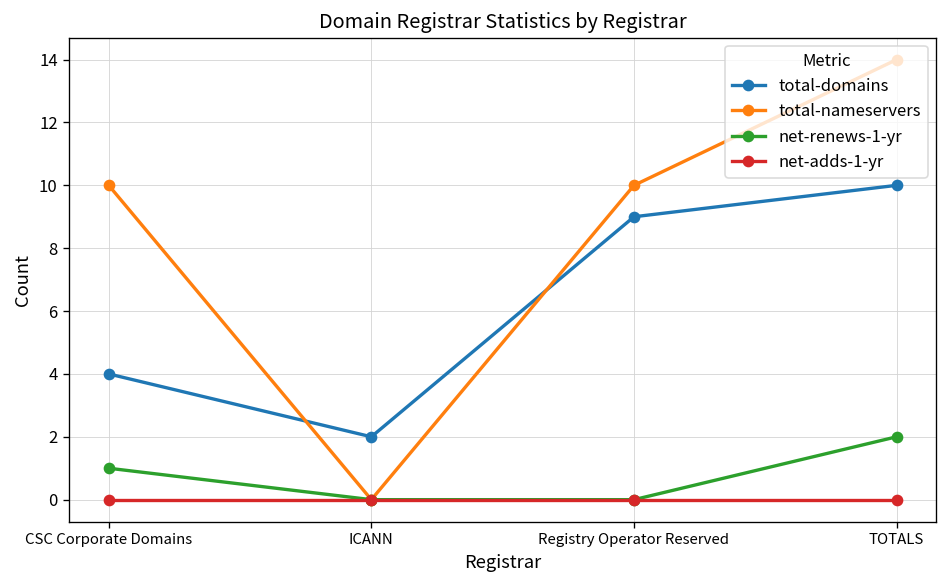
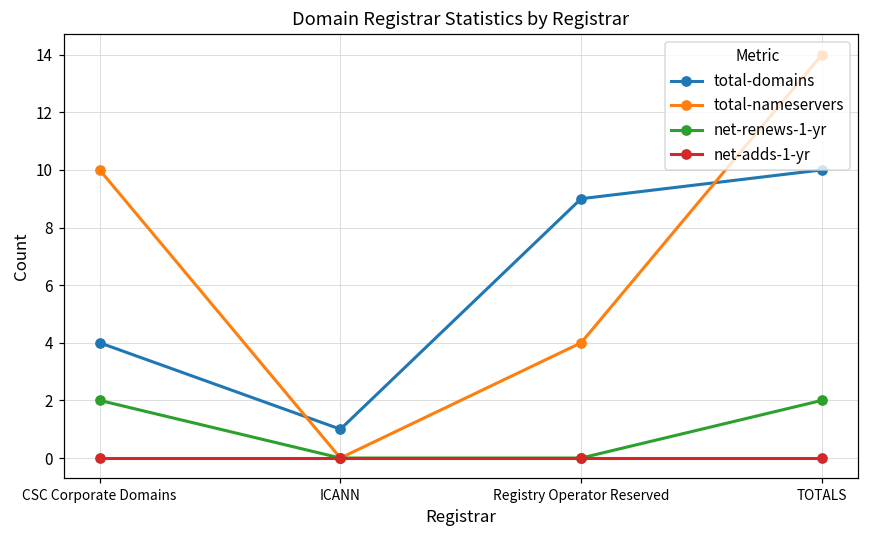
  {
    "total-domains": {
      "CSC Corporate Domains": 4,
-     "ICANN": 2,
+     "ICANN": 1,
      "Registry Operator Reserved": 9,
      "TOTALS": 10
    },
    "total-nameservers": {
      "CSC Corporate Domains": 10,
-     "Registry Operator Reserved": 10
+     "Registry Operator Reserved": 4
    },
    "net-renews-1-yr": {
-     "CSC Corporate Domains": 1,
+     "CSC Corporate Domains": 2,
      "TOTALS": 2
    },
    "net-adds-1-yr": {
      "CSC Corporate Domains": 0,
      "TOTALS": 0
    }
  }
